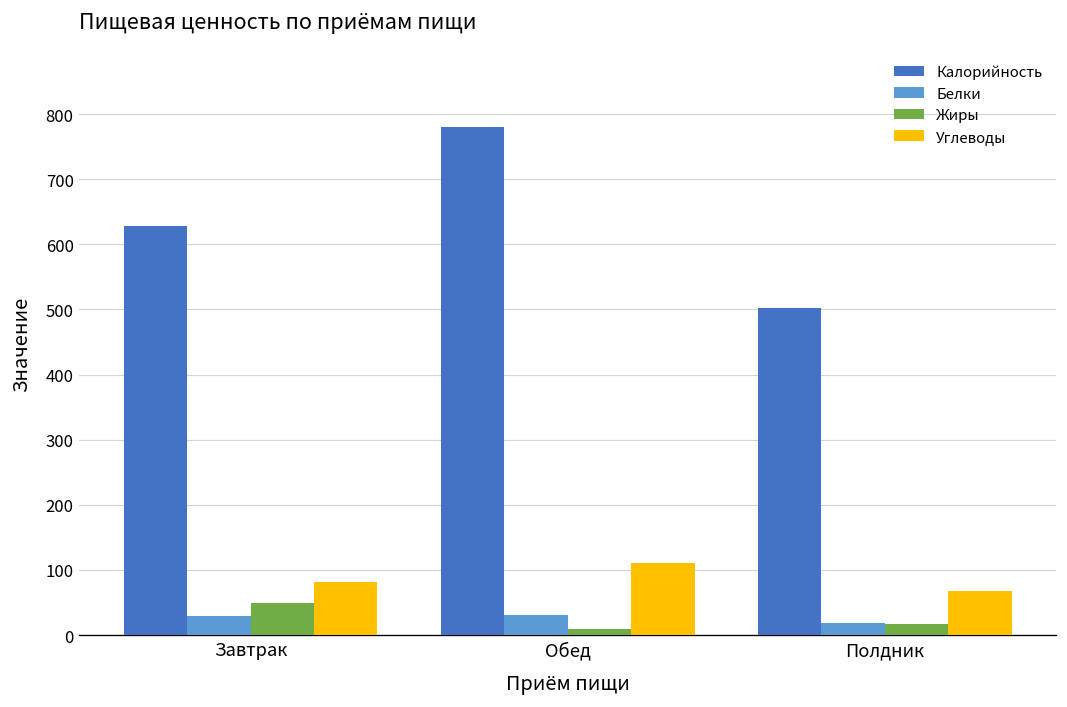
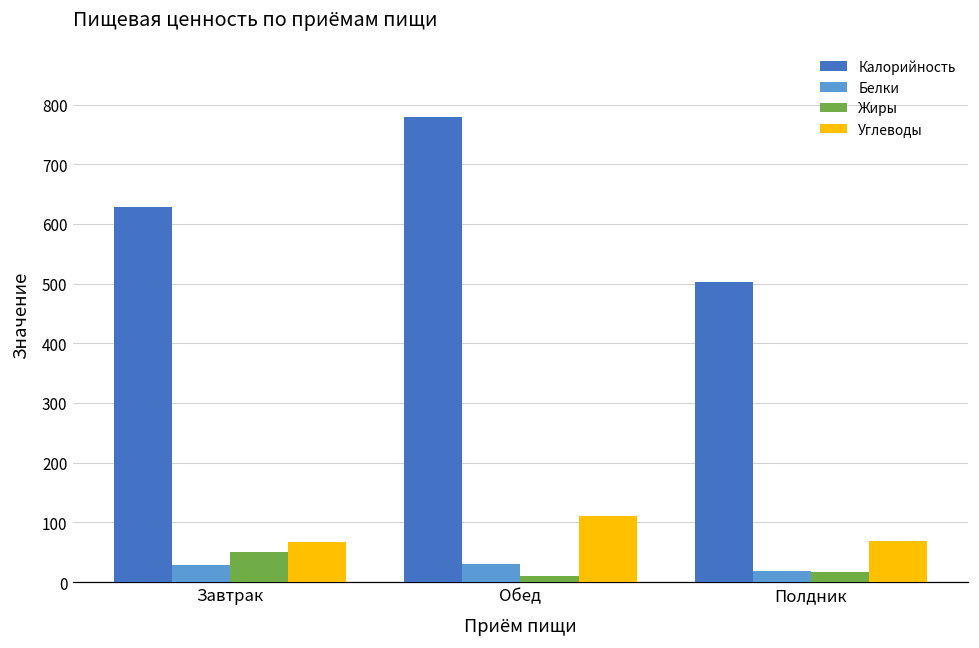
  {
    "Жиры": {
      "Завтрак": 50,
      "Обед": 10,
      "Полдник": 20
    },
    "Углеводы": {
-     "Завтрак": 80,
+     "Завтрак": 70,
      "Обед": 110,
      "Полдник": 70
    }
  }
